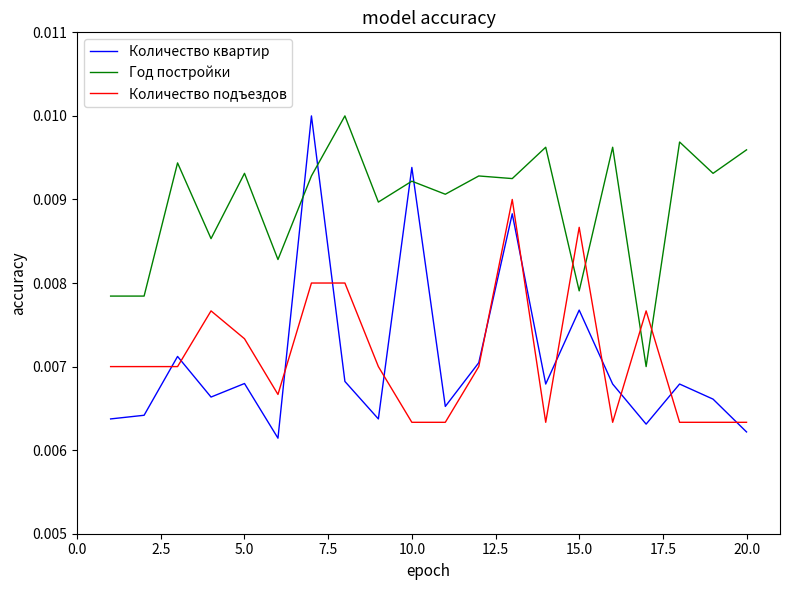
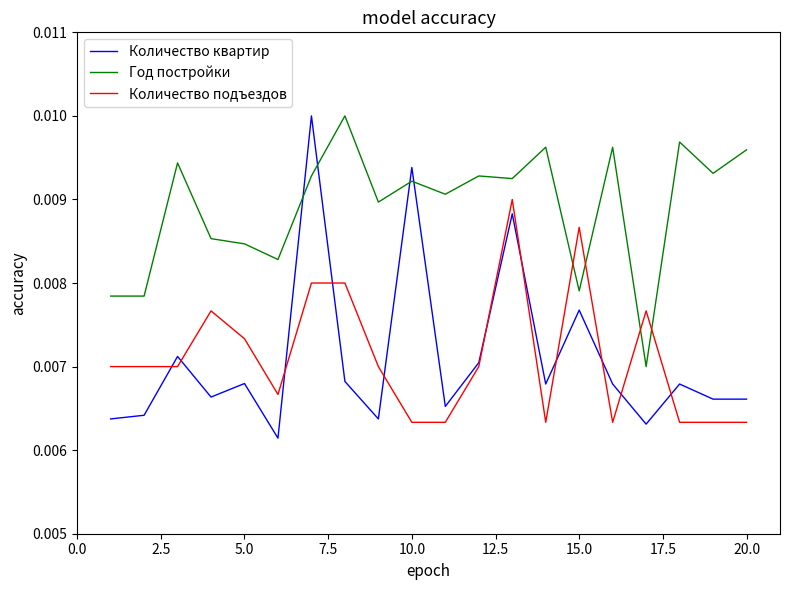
  {
    "Количество квартир": {
      "5.0": 0.0068,
      "10.0": 0.0094,
      "15.0": 0.0077,
-     "20.0": 0.0062
+     "20.0": 0.0066
    },
    "Год постройки": {
-     "5.0": 0.0093,
+     "5.0": 0.0085,
      "10.0": 0.0092,
      "15.0": 0.0079,
      "20.0": 0.0096
    },
    "Количество подъездов": {
      "5.0": 0.0073,
      "10.0": 0.0063,
      "15.0": 0.0087,
      "20.0": 0.0063
    }
  }
